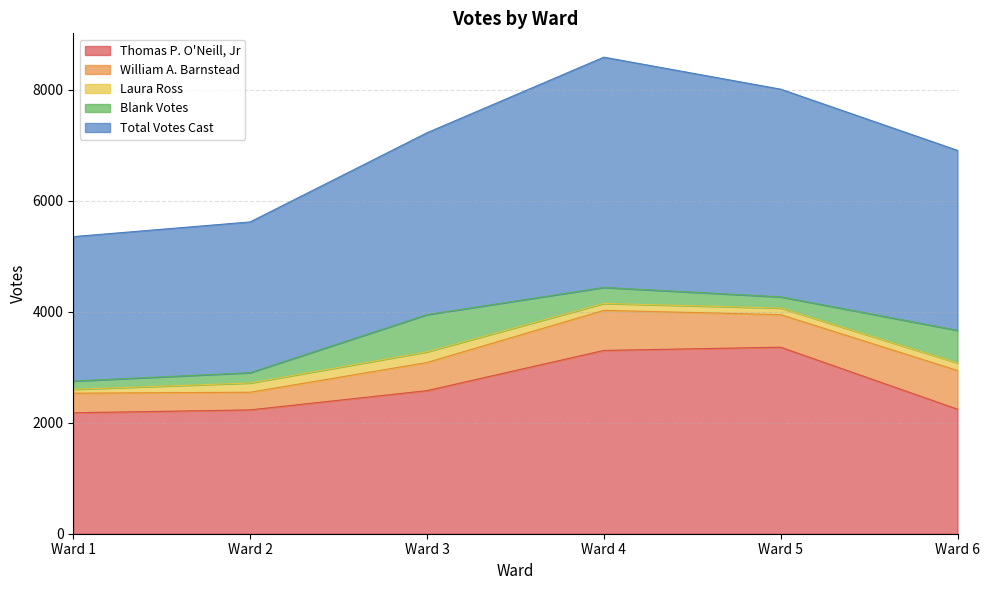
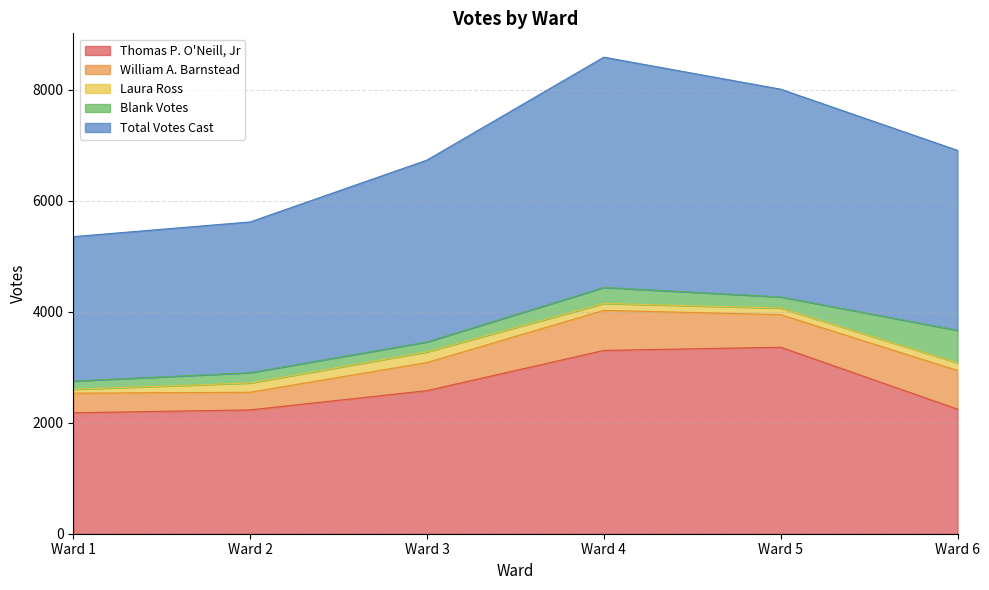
  {
    "Thomas P. O'Neill, Jr": {
      "Ward 1": 2200,
      "Ward 2": 2200,
      "Ward 3": 2600,
      "Ward 4": 3300,
      "Ward 5": 3400,
      "Ward 6": 2200
    },
    "Blank Votes": {
      "Ward 1": 100,
      "Ward 2": 200,
-     "Ward 3": 700,
+     "Ward 3": 200,
      "Ward 4": 300,
      "Ward 5": 200,
      "Ward 6": 600
    },
    "Total Votes Cast": {
      "Ward 1": 2600,
      "Ward 2": 2700,
      "Ward 3": 3300,
      "Ward 4": 4200,
      "Ward 5": 3700,
      "Ward 6": 3200
    }
  }
